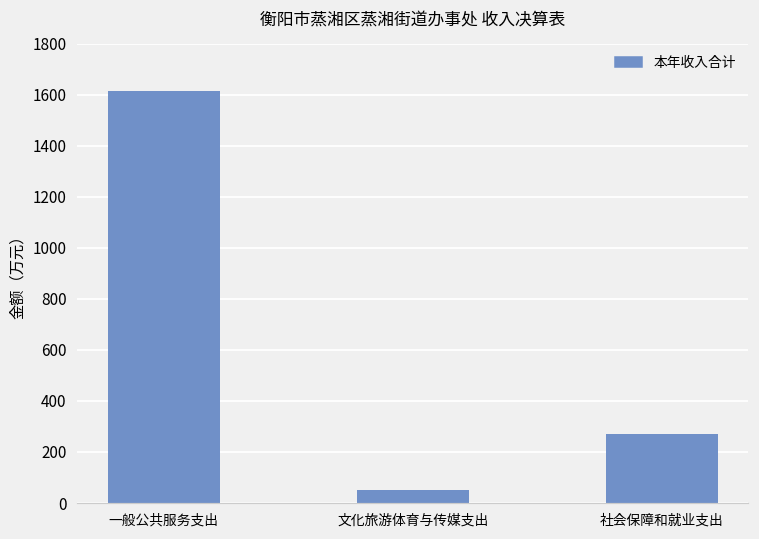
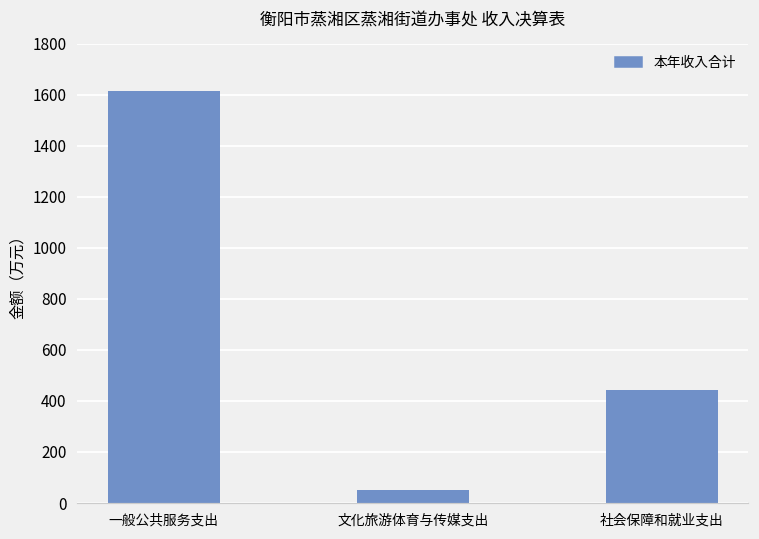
  {
    "一般公共服务支出": 1610,
    "文化旅游体育与传媒支出": 50,
-   "社会保障和就业支出": 270
+   "社会保障和就业支出": 440
  }
